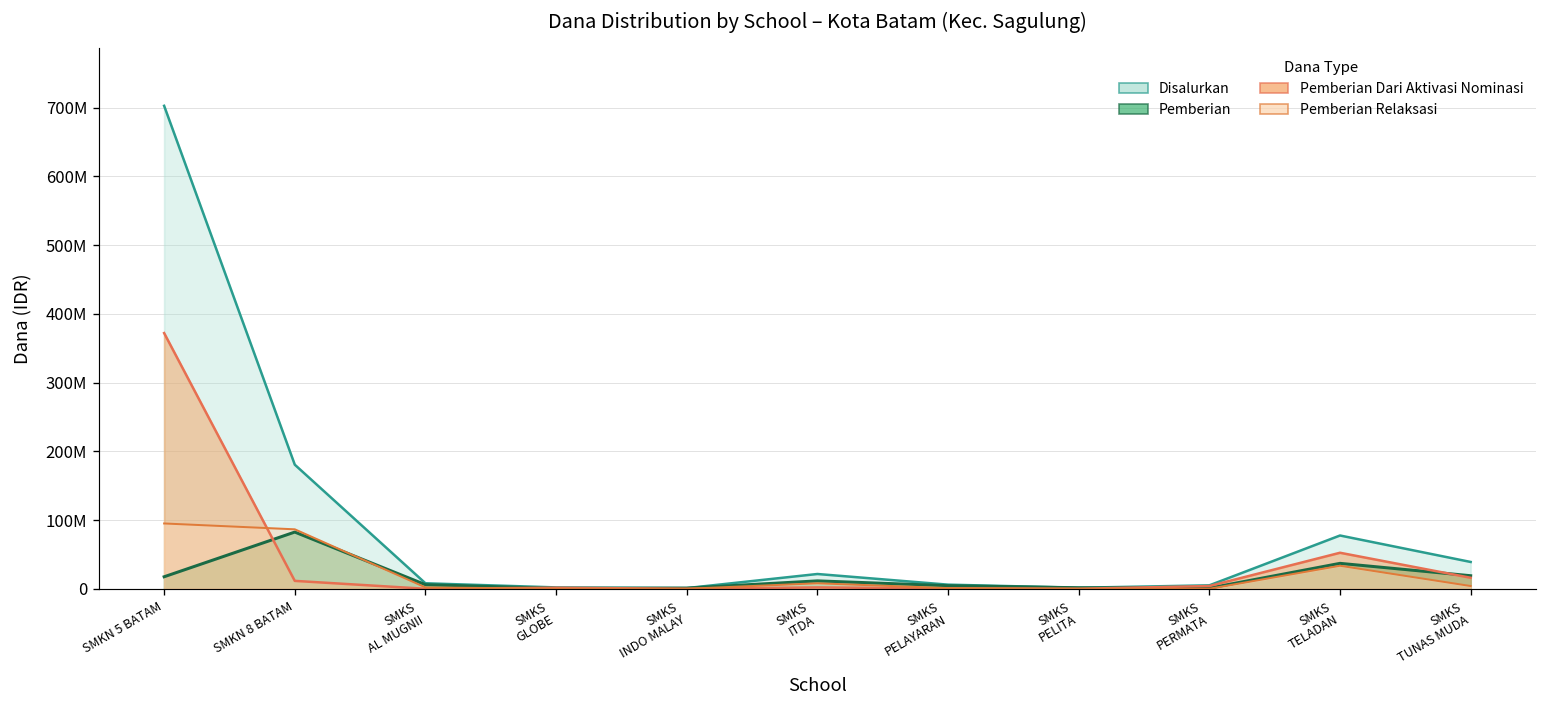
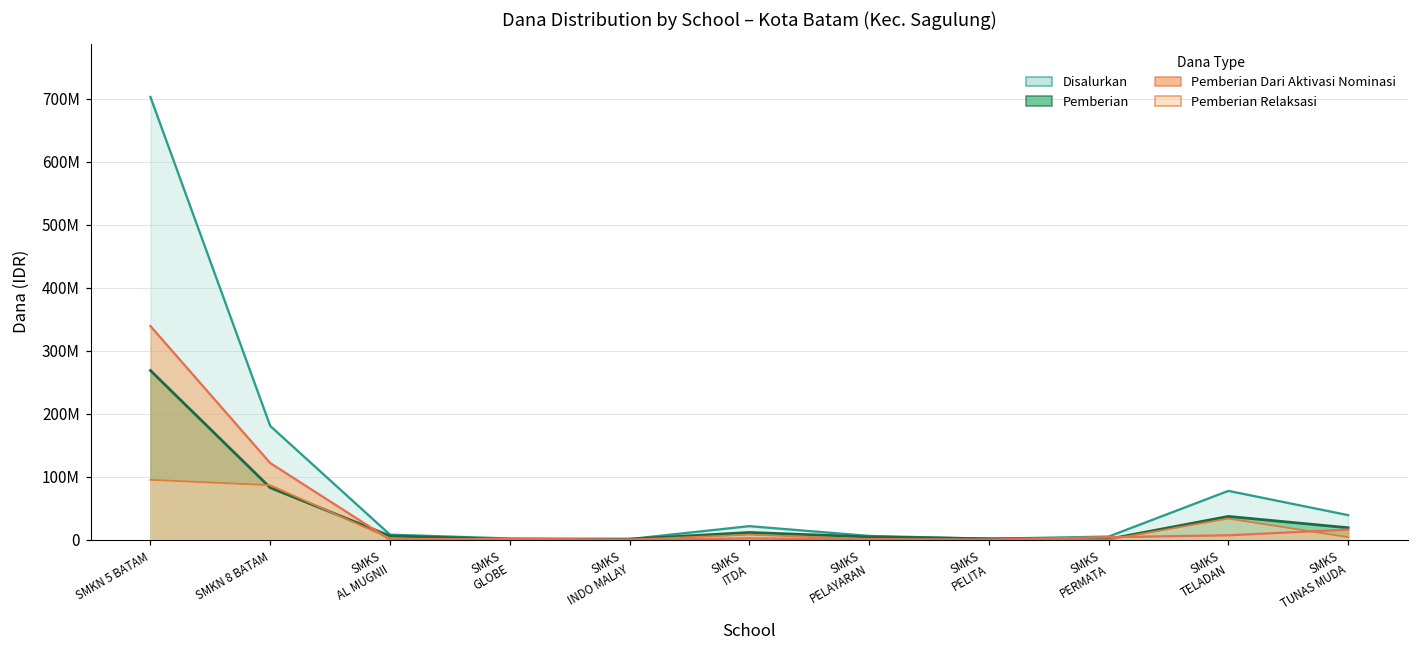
  {
    "Pemberian": {
-     "SMKN 5 BATAM": 20000000
+     "SMKN 5 BATAM": 270000000
    },
    "Pemberian Dari Aktivasi Nominasi": {
-     "SMKN 5 BATAM": 370000000,
-     "SMKN 8 BATAM": 10000000,
+     "SMKN 5 BATAM": 340000000,
+     "SMKN 8 BATAM": 120000000,
      "SMKS ITDA": 0,
-     "SMKS TELADAN": 50000000
+     "SMKS TELADAN": 10000000
    }
  }
